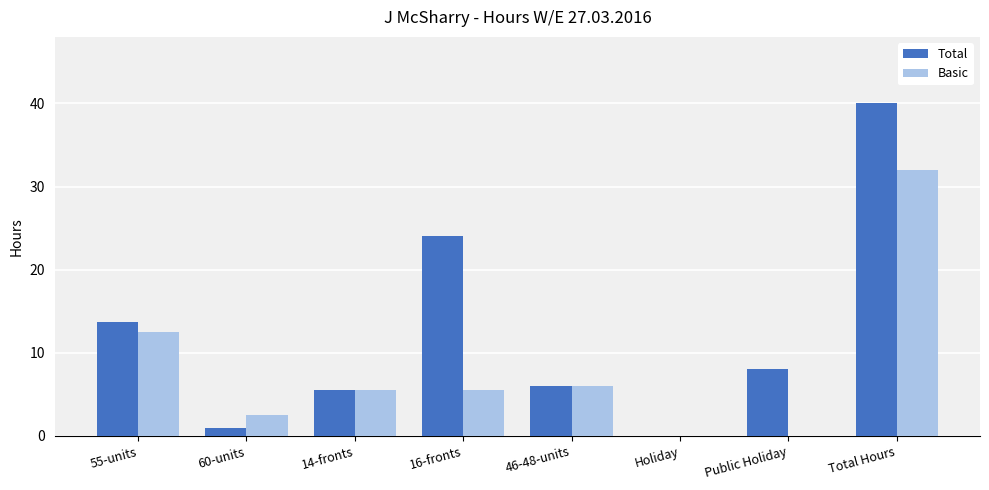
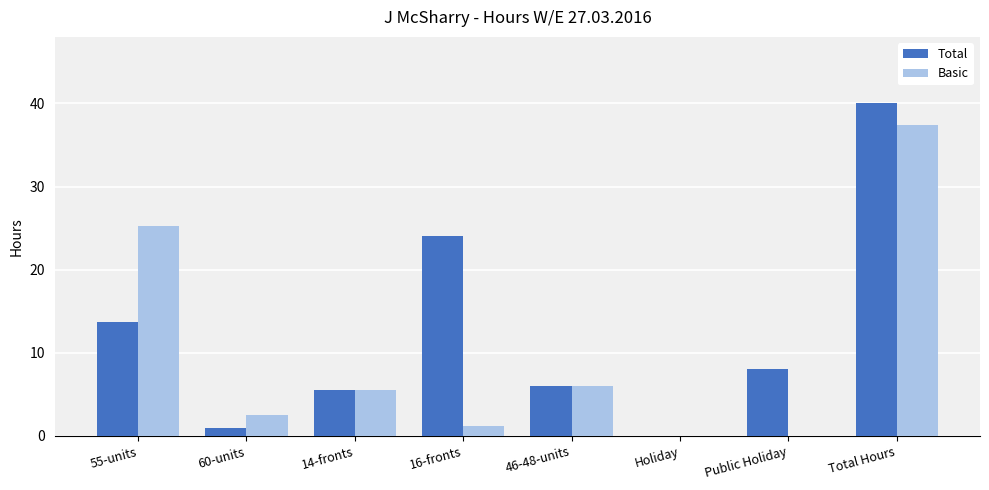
  {
    "Total": {
      "55-units": 14,
      "60-units": 1,
      "14-fronts": 6,
      "16-fronts": 24,
      "46-48-units": 6,
      "Holiday": 0,
      "Public Holiday": 8,
      "Total Hours": 40
    },
    "Basic": {
-     "55-units": 13,
+     "55-units": 25,
      "60-units": 3,
      "14-fronts": 6,
-     "16-fronts": 6,
+     "16-fronts": 1,
      "46-48-units": 6,
      "Holiday": 0,
      "Public Holiday": 0,
-     "Total Hours": 32
+     "Total Hours": 37
    }
  }
